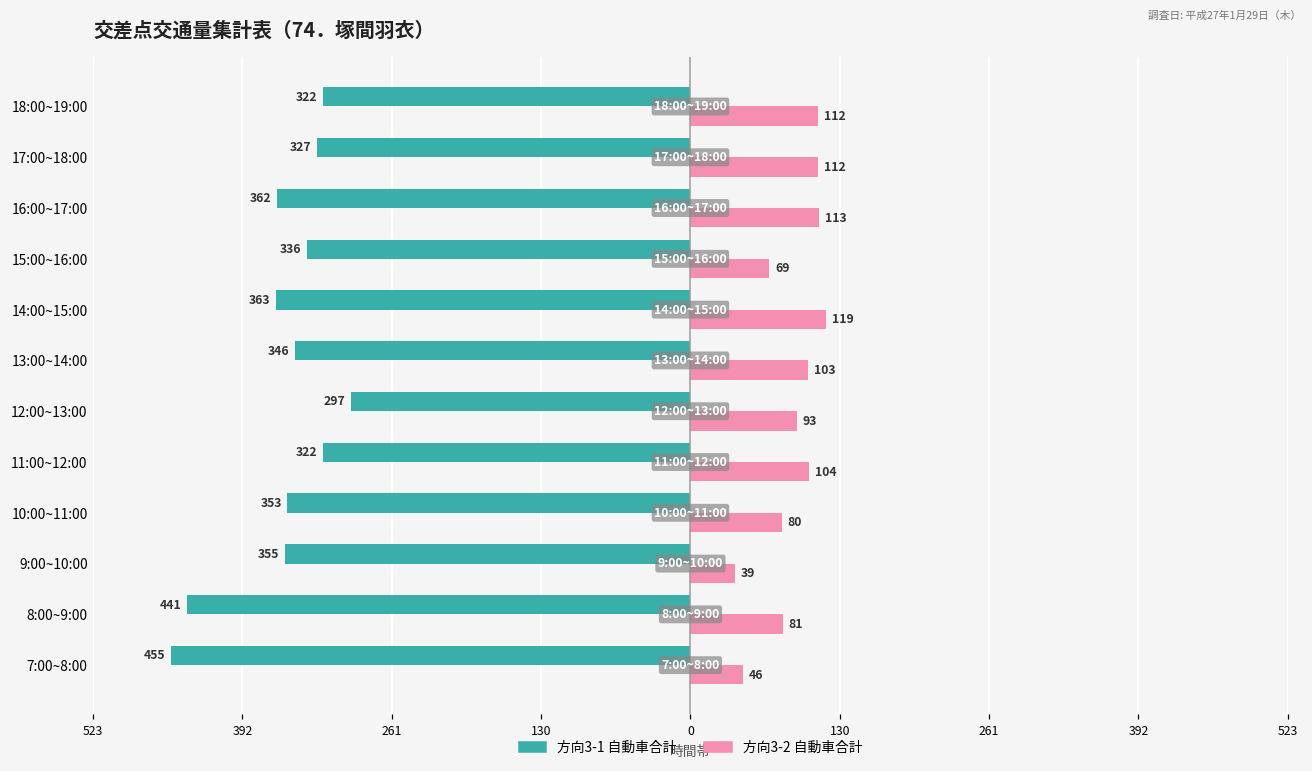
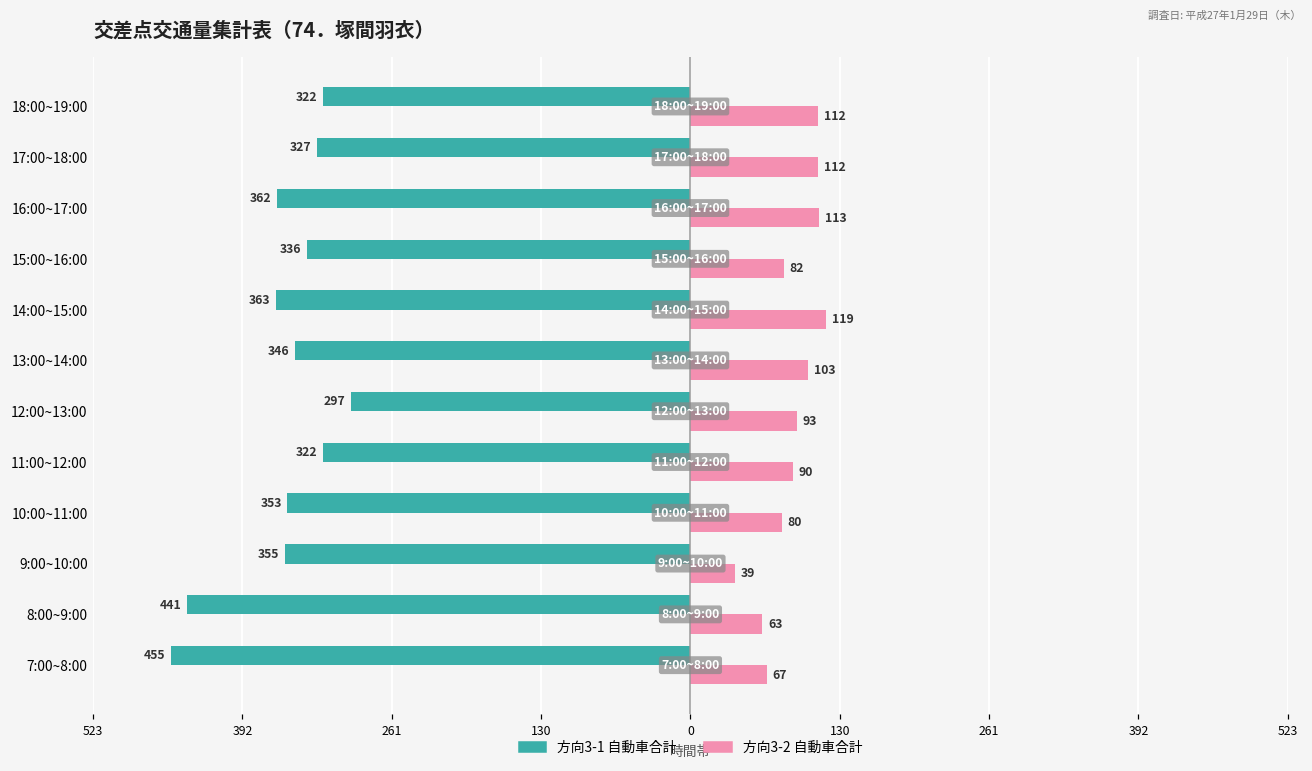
  {
    "方向3-2 自動車合計": {
      "18:00~19:00": 112,
      "17:00~18:00": 112,
      "16:00~17:00": 113,
-     "15:00~16:00": 69,
+     "15:00~16:00": 82,
      "14:00~15:00": 119,
      "13:00~14:00": 103,
      "12:00~13:00": 93,
-     "11:00~12:00": 104,
+     "11:00~12:00": 90,
      "10:00~11:00": 80,
      "9:00~10:00": 39,
-     "8:00~9:00": 81,
-     "7:00~8:00": 46
+     "8:00~9:00": 63,
+     "7:00~8:00": 67
    }
  }
